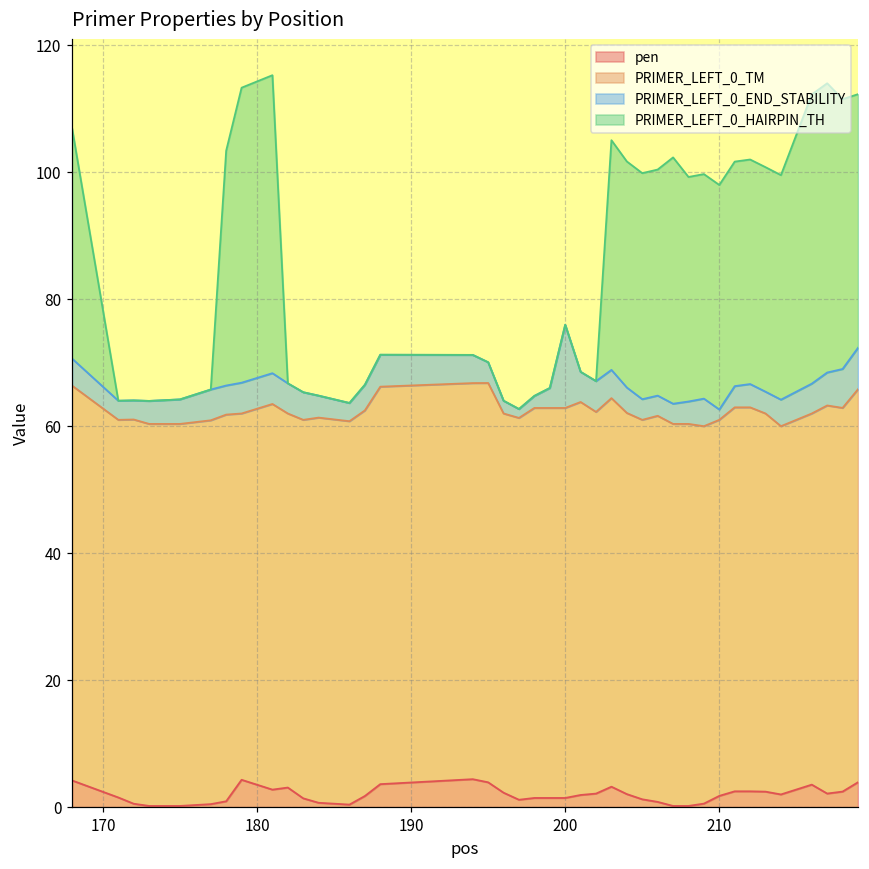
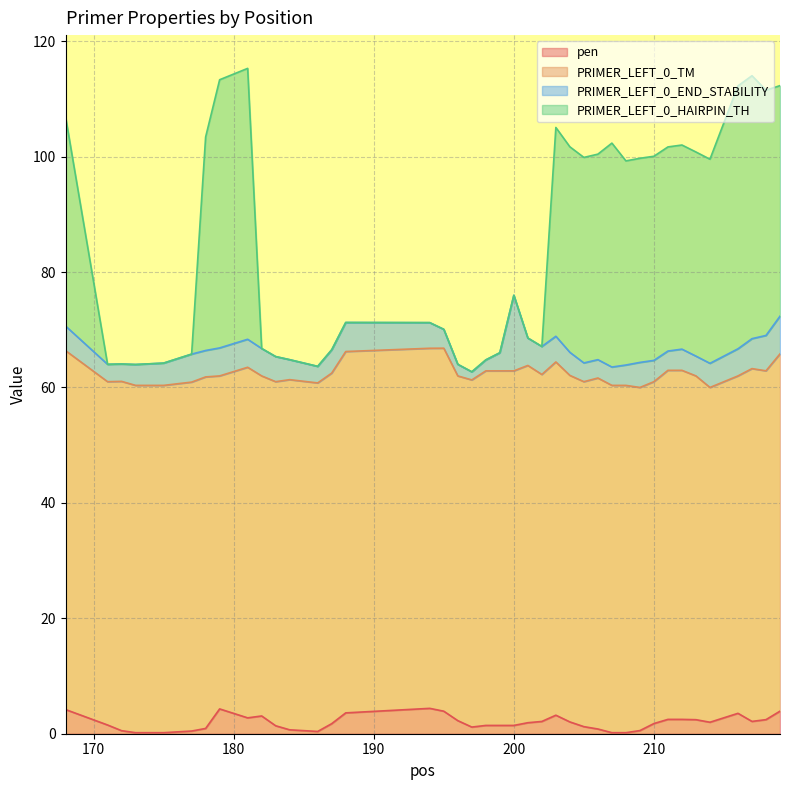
  {
    "PRIMER_LEFT_0_END_STABILITY": {
-     "210": 2
+     "210": 4
    },
    "PRIMER_LEFT_0_HAIRPIN_TH": {
      "210": 35
    }
  }
